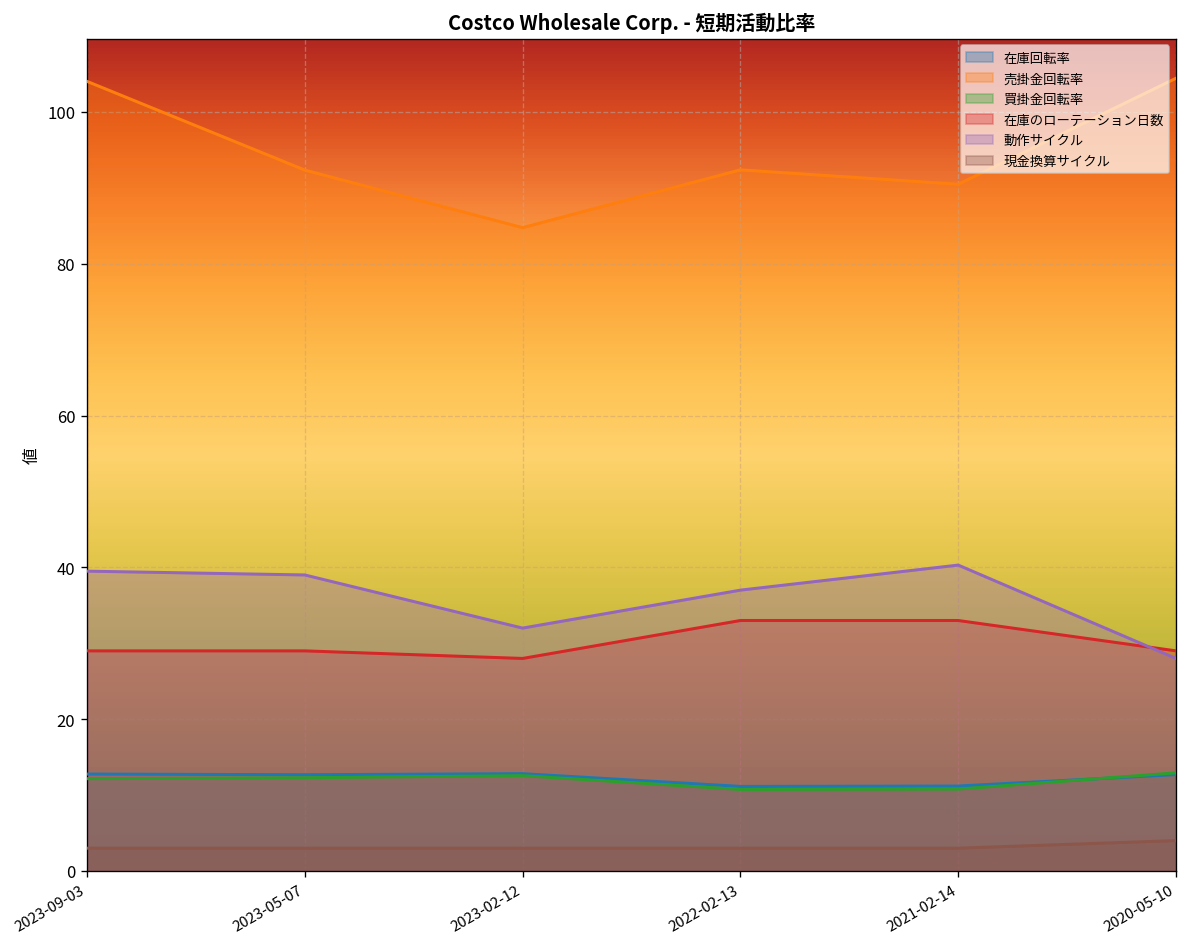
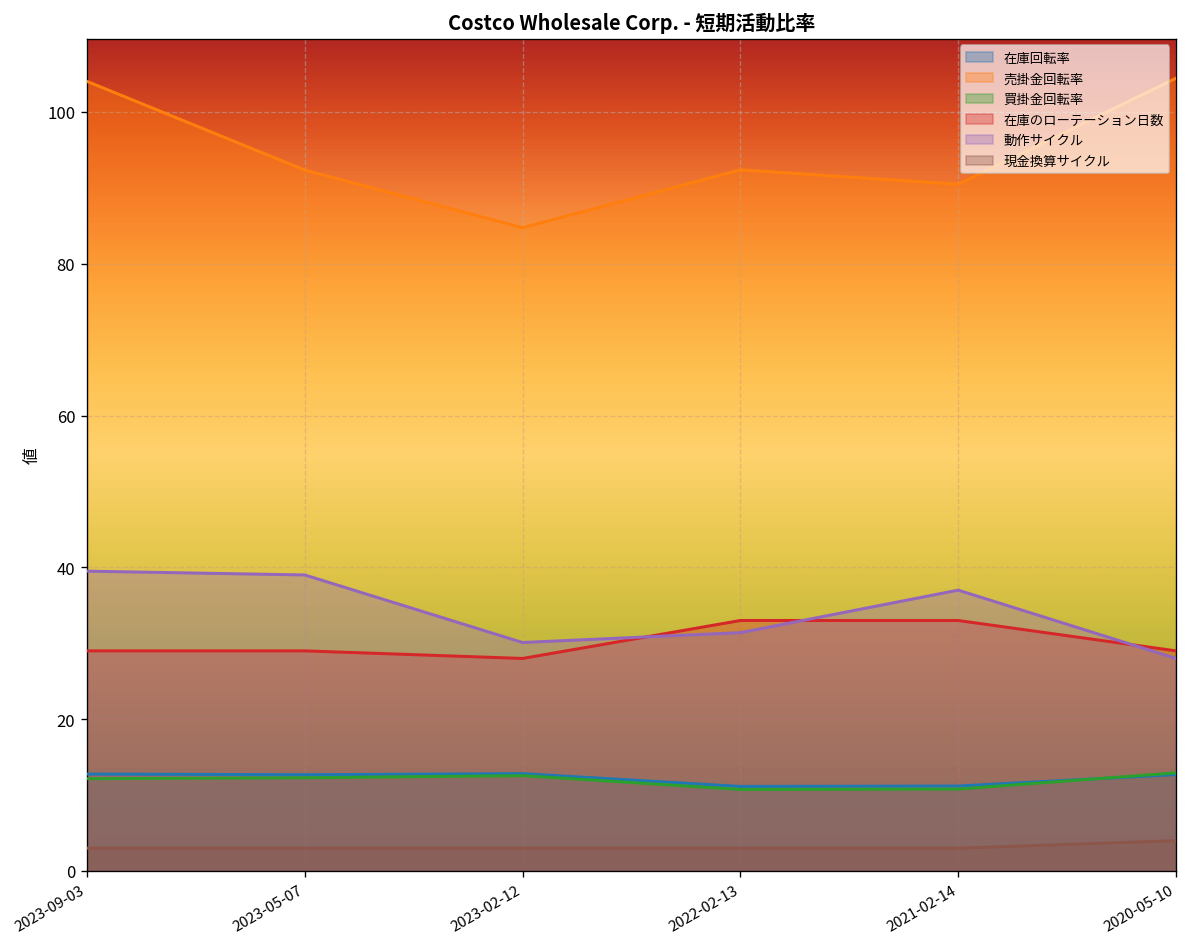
  {
    "在庫回転率": {
      "2023-09-03": 13,
      "2023-05-07": 13
    },
    "買掛金回転率": {
      "2023-09-03": 12,
      "2023-05-07": 12
    },
    "動作サイクル": {
      "2023-09-03": 40,
      "2023-05-07": 39,
-     "2023-02-12": 32,
-     "2022-02-13": 37,
-     "2021-02-14": 40,
+     "2023-02-12": 30,
+     "2022-02-13": 31,
+     "2021-02-14": 37,
      "2020-05-10": 28
    }
  }
